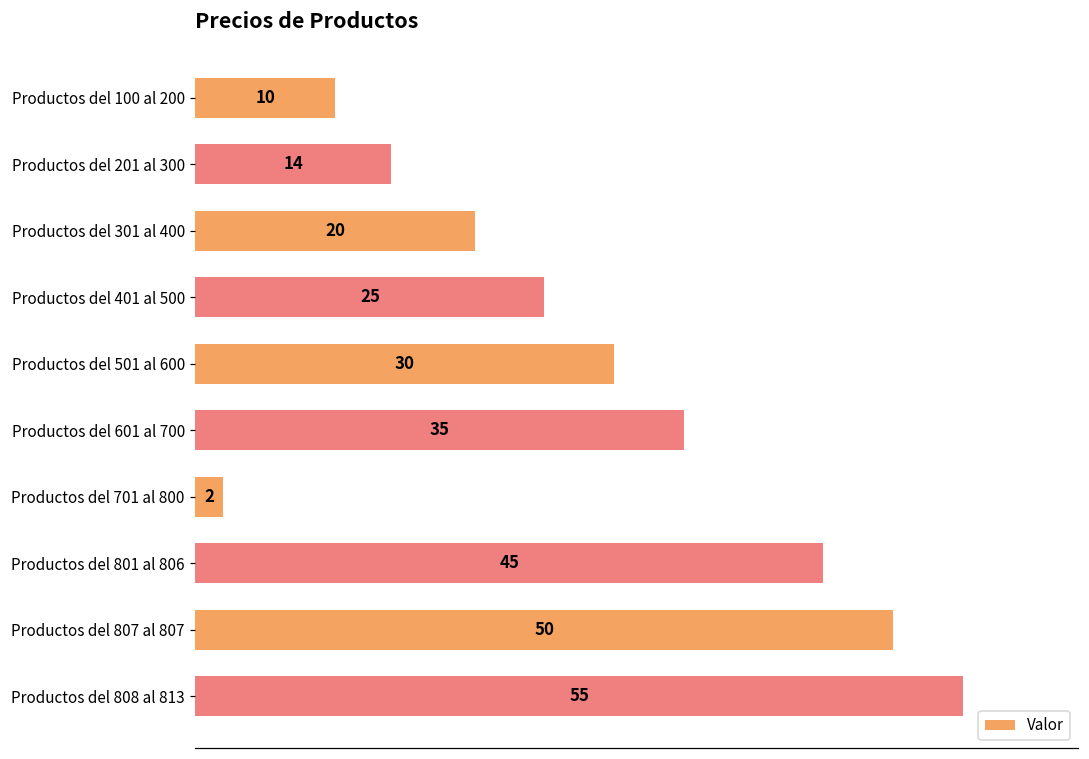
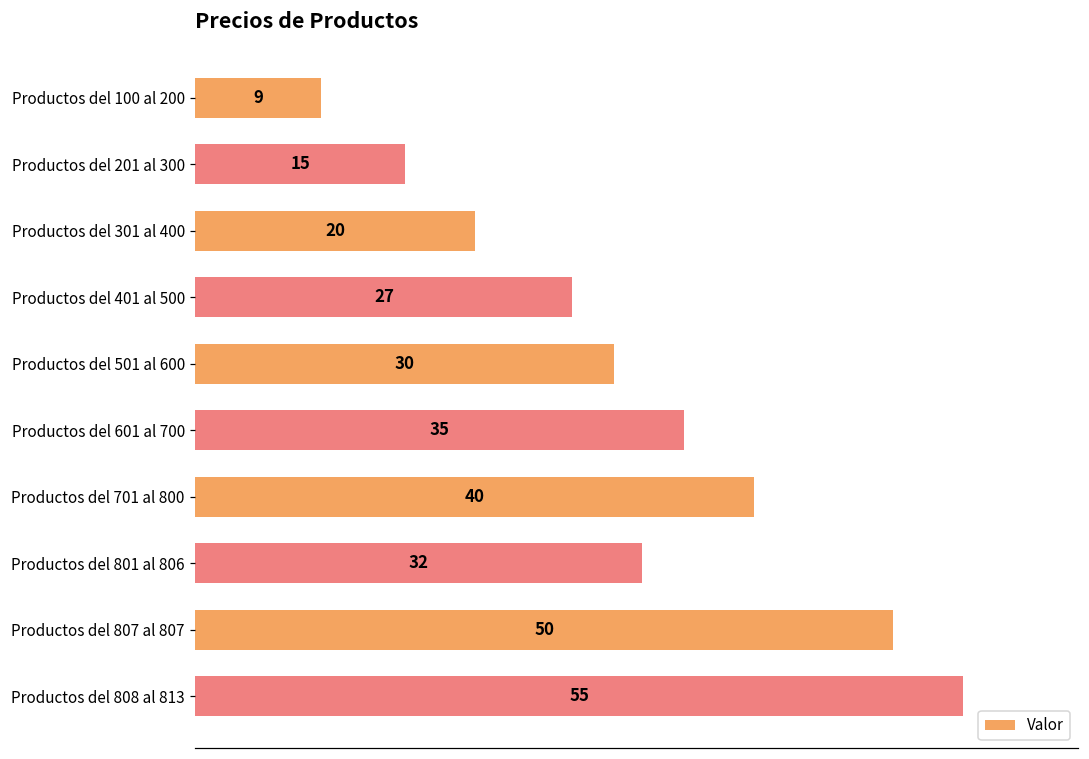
  {
-   "Productos del 100 al 200": 10,
-   "Productos del 201 al 300": 14,
+   "Productos del 100 al 200": 9,
+   "Productos del 201 al 300": 15,
    "Productos del 301 al 400": 20,
-   "Productos del 401 al 500": 25,
+   "Productos del 401 al 500": 27,
    "Productos del 501 al 600": 30,
    "Productos del 601 al 700": 35,
-   "Productos del 701 al 800": 2,
-   "Productos del 801 al 806": 45,
+   "Productos del 701 al 800": 40,
+   "Productos del 801 al 806": 32,
    "Productos del 807 al 807": 50,
    "Productos del 808 al 813": 55
  }
